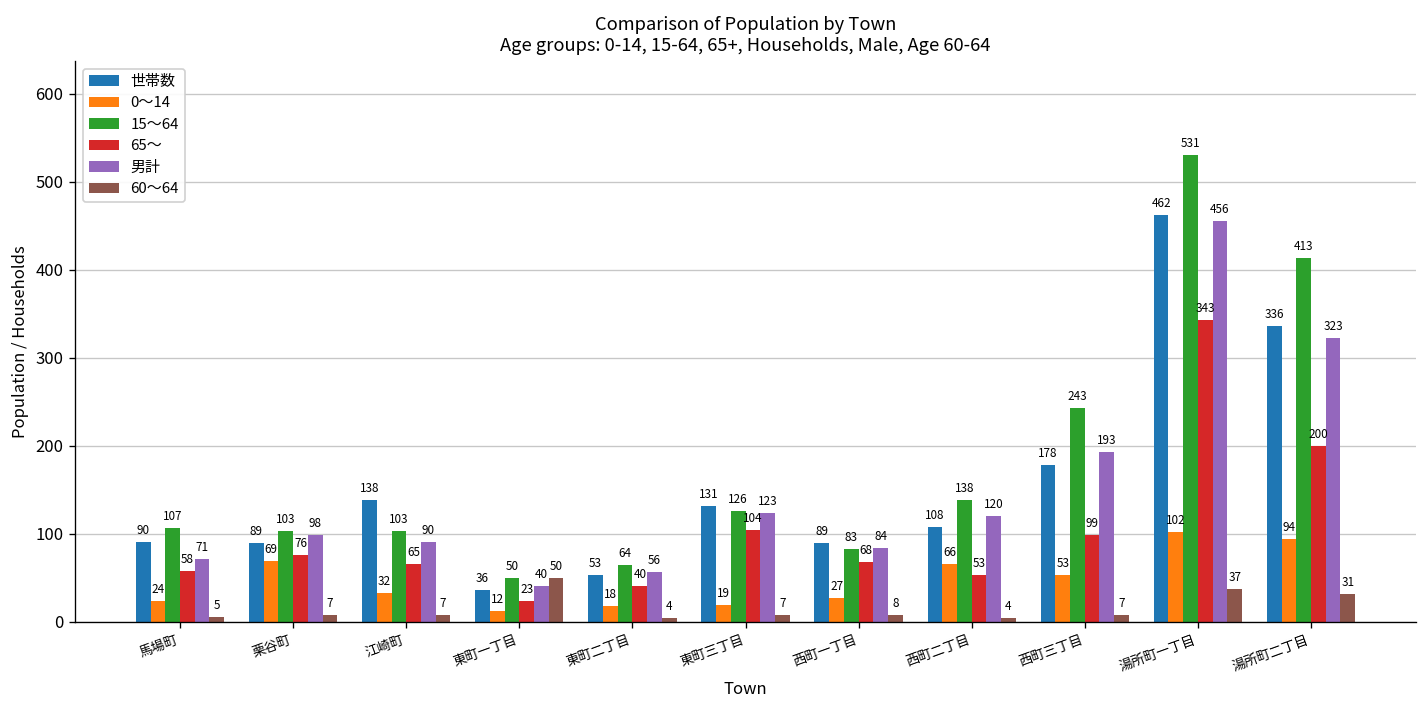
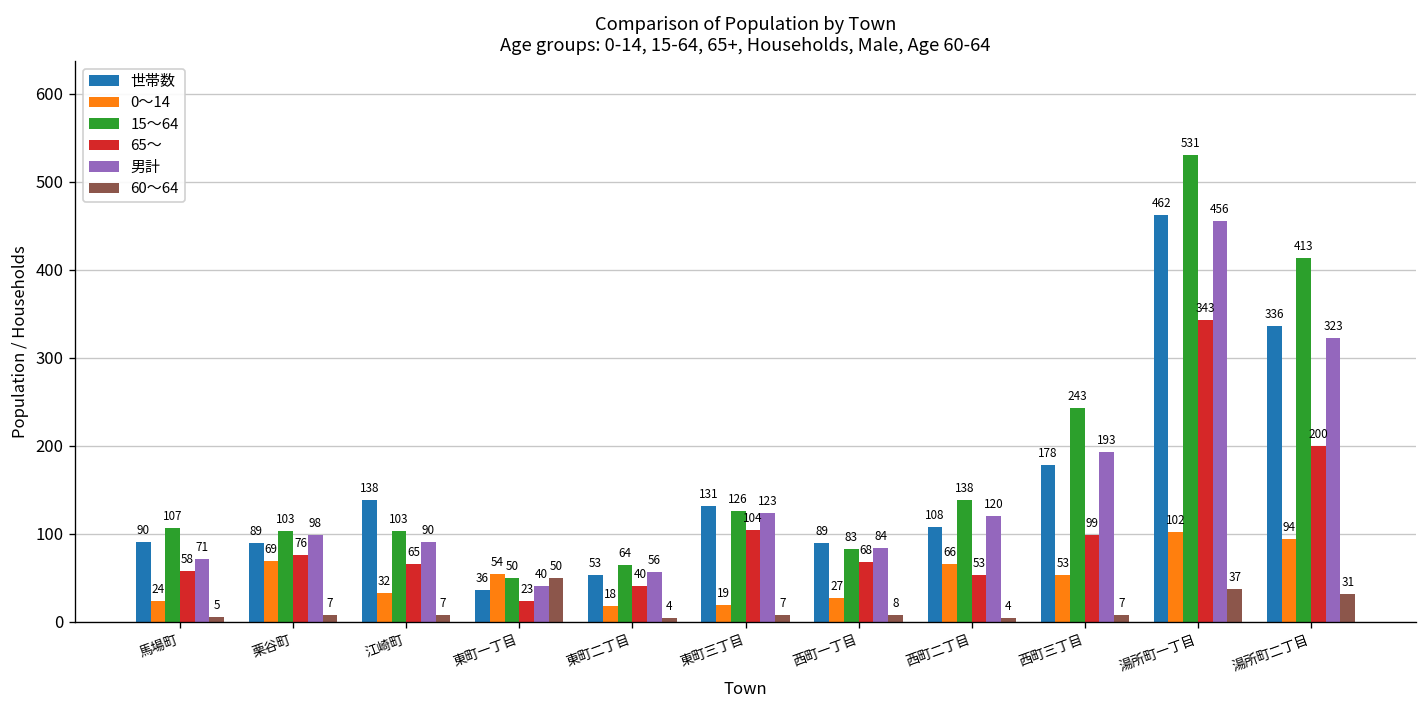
  {
    "世帯数": {
      "馬場町": 90,
      "栗谷町": 89,
      "江崎町": 138,
      "東町一丁目": 36,
      "東町二丁目": 53,
      "東町三丁目": 131,
      "西町一丁目": 89,
      "西町二丁目": 108,
      "西町三丁目": 178,
      "湯所町一丁目": 462,
      "湯所町二丁目": 336
    },
    "0～14": {
      "馬場町": 24,
      "栗谷町": 69,
      "江崎町": 32,
-     "東町一丁目": 12,
+     "東町一丁目": 54,
      "東町二丁目": 18,
      "東町三丁目": 19,
      "西町一丁目": 27,
      "西町二丁目": 66,
      "西町三丁目": 53,
      "湯所町一丁目": 102,
      "湯所町二丁目": 94
    },
    "15～64": {
      "馬場町": 107,
      "栗谷町": 103,
      "江崎町": 103,
      "東町一丁目": 50,
      "東町二丁目": 64,
      "東町三丁目": 126,
      "西町一丁目": 83,
      "西町二丁目": 138,
      "西町三丁目": 243,
      "湯所町一丁目": 531,
      "湯所町二丁目": 413
    },
    "65～": {
      "馬場町": 58,
      "栗谷町": 76,
      "江崎町": 65,
      "東町一丁目": 23,
      "東町二丁目": 40,
      "東町三丁目": 104,
      "西町一丁目": 68,
      "西町二丁目": 53,
      "西町三丁目": 99,
      "湯所町一丁目": 343,
      "湯所町二丁目": 200
    },
    "男計": {
      "馬場町": 71,
      "栗谷町": 98,
      "江崎町": 90,
      "東町一丁目": 40,
      "東町二丁目": 56,
      "東町三丁目": 123,
      "西町一丁目": 84,
      "西町二丁目": 120,
      "西町三丁目": 193,
      "湯所町一丁目": 456,
      "湯所町二丁目": 323
    },
    "60～64": {
      "馬場町": 5,
      "栗谷町": 7,
      "江崎町": 7,
      "東町一丁目": 50,
      "東町二丁目": 4,
      "東町三丁目": 7,
      "西町一丁目": 8,
      "西町二丁目": 4,
      "西町三丁目": 7,
      "湯所町一丁目": 37,
      "湯所町二丁目": 31
    }
  }
